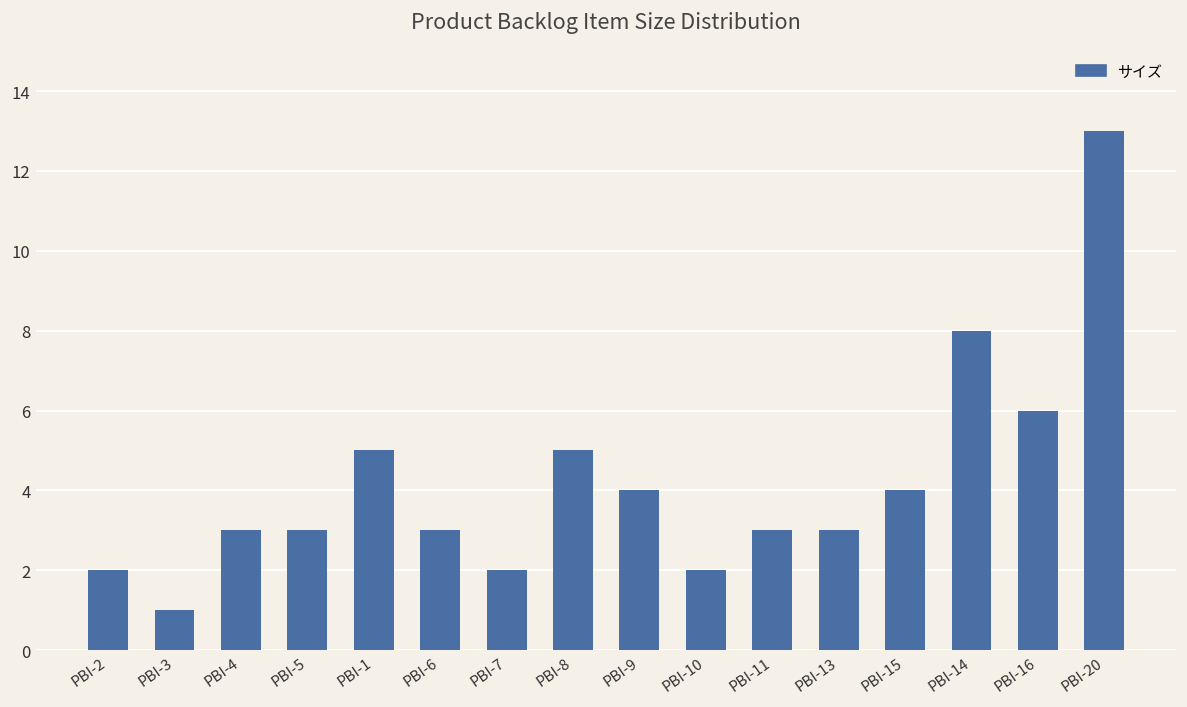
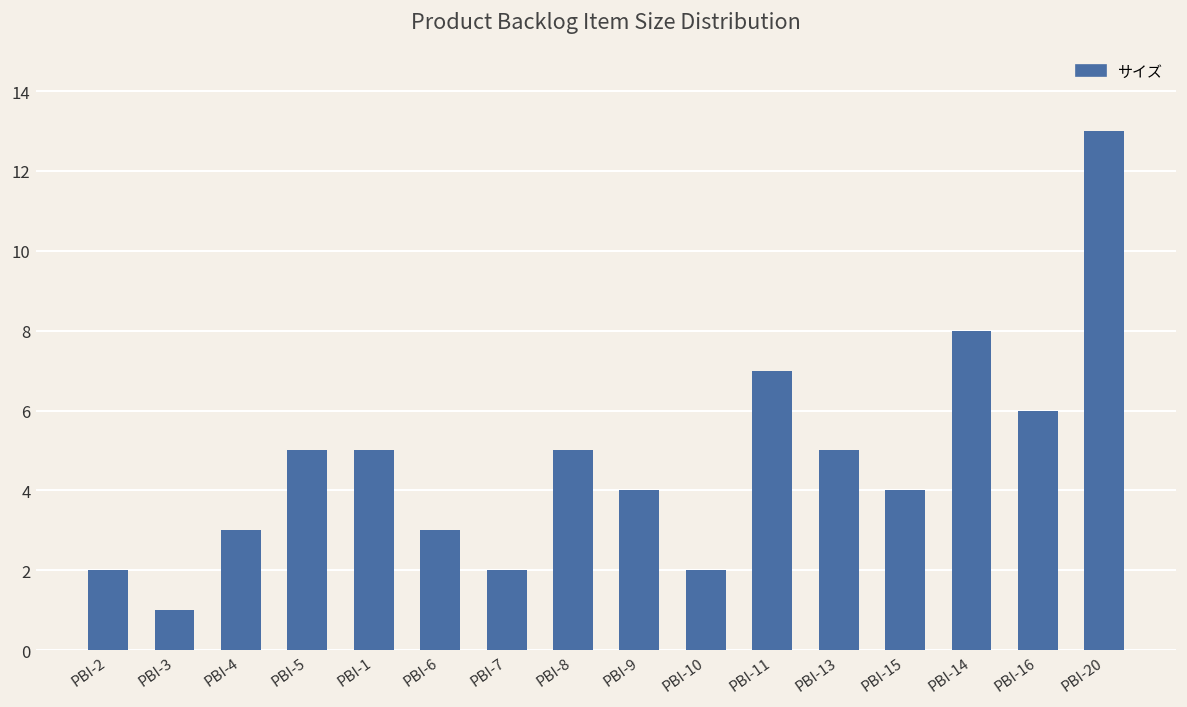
  {
    "PBI-2": 2,
    "PBI-3": 1,
    "PBI-4": 3,
-   "PBI-5": 3,
+   "PBI-5": 5,
    "PBI-1": 5,
    "PBI-6": 3,
    "PBI-7": 2,
    "PBI-8": 5,
    "PBI-9": 4,
    "PBI-10": 2,
-   "PBI-11": 3,
-   "PBI-13": 3,
+   "PBI-11": 7,
+   "PBI-13": 5,
    "PBI-15": 4,
    "PBI-14": 8,
    "PBI-16": 6,
    "PBI-20": 13
  }
